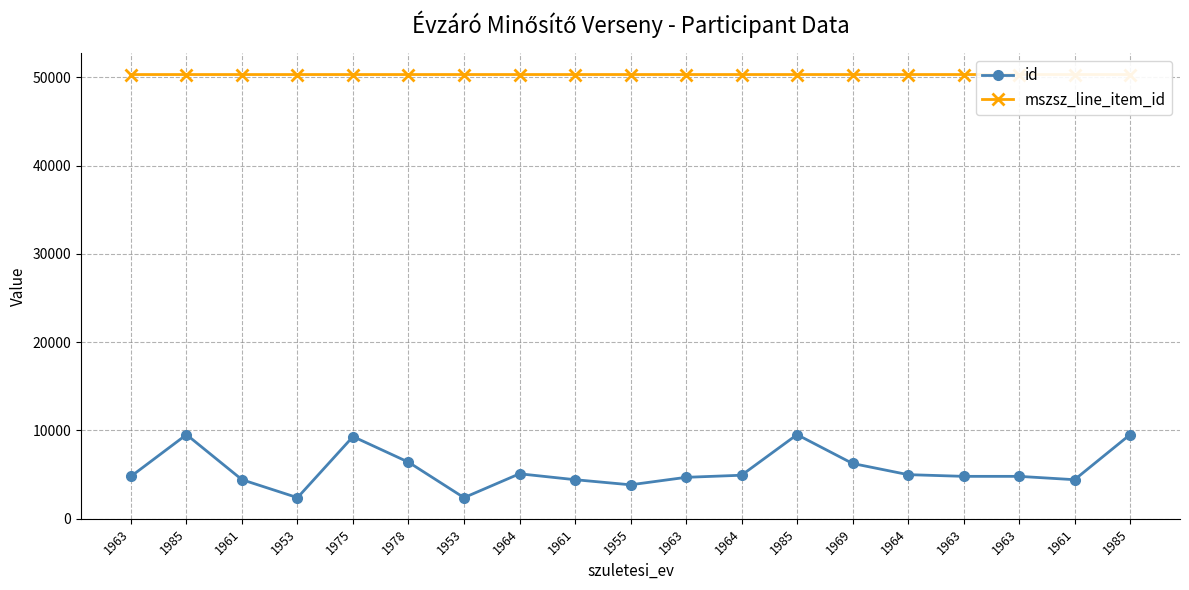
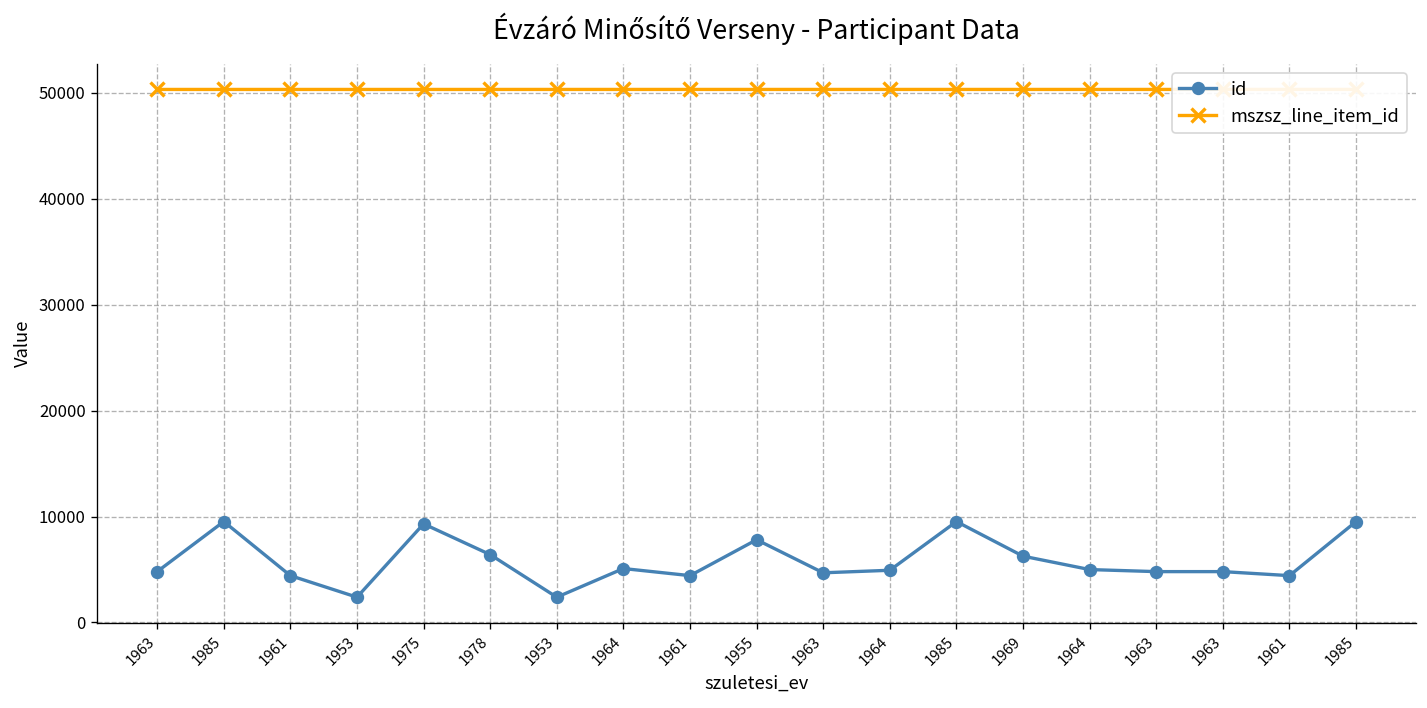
  {
    "id": {
      "1975": 9000,
      "1978": 6000,
-     "1955": 4000,
+     "1955": 8000,
      "1969": 6000
    },
    "mszsz_line_item_id": {
      "1975": 50000,
      "1978": 50000,
      "1955": 50000,
      "1969": 50000
    }
  }
